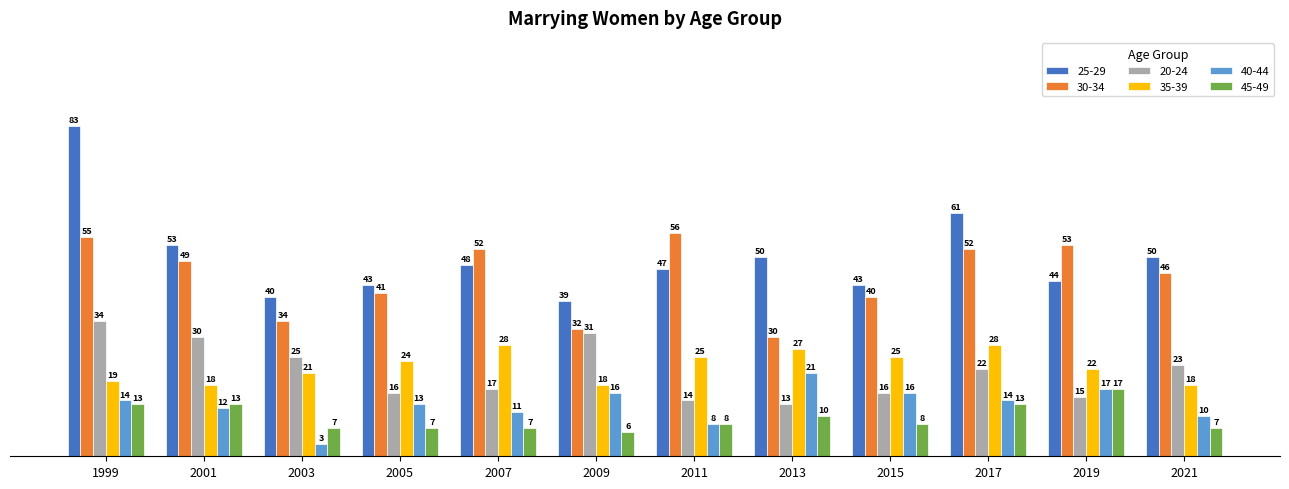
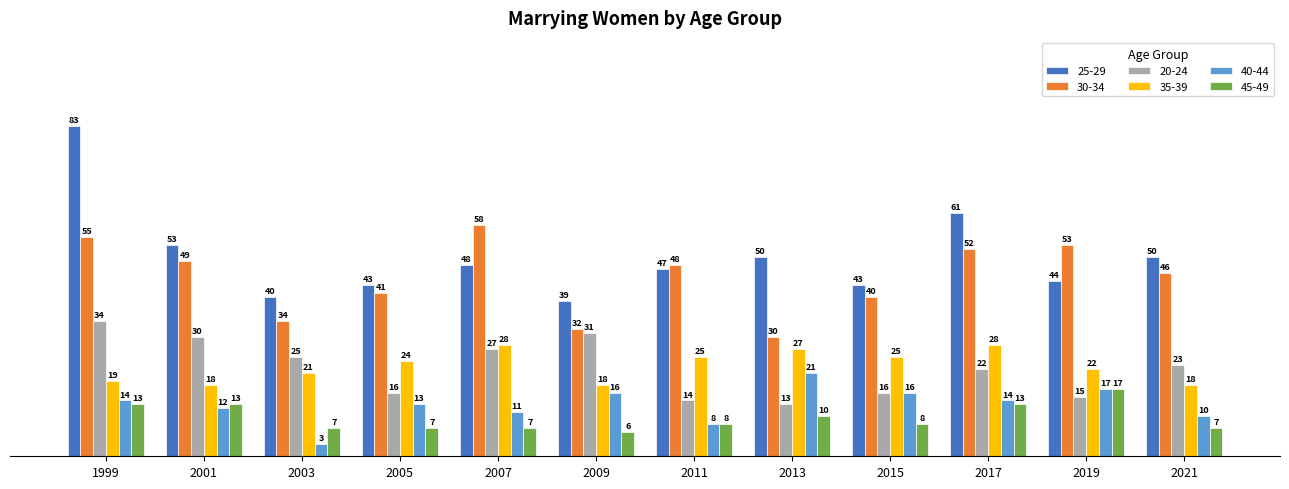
  {
    "30-34": {
      "1999": 55,
      "2001": 49,
      "2003": 34,
      "2005": 41,
-     "2007": 52,
+     "2007": 58,
      "2009": 32,
-     "2011": 56,
+     "2011": 48,
      "2013": 30,
      "2015": 40,
      "2017": 52,
      "2019": 53,
      "2021": 46
    },
    "20-24": {
      "1999": 34,
      "2001": 30,
      "2003": 25,
      "2005": 16,
-     "2007": 17,
+     "2007": 27,
      "2009": 31,
      "2011": 14,
      "2013": 13,
      "2015": 16,
      "2017": 22,
      "2019": 15,
      "2021": 23
    },
    "35-39": {
      "1999": 19,
      "2001": 18,
      "2003": 21,
      "2005": 24,
      "2007": 28,
      "2009": 18,
      "2011": 25,
      "2013": 27,
      "2015": 25,
      "2017": 28,
      "2019": 22,
      "2021": 18
    },
    "45-49": {
      "1999": 13,
      "2001": 13,
      "2003": 7,
      "2005": 7,
      "2007": 7,
      "2009": 6,
      "2011": 8,
      "2013": 10,
      "2015": 8,
      "2017": 13,
      "2019": 17,
      "2021": 7
    }
  }
